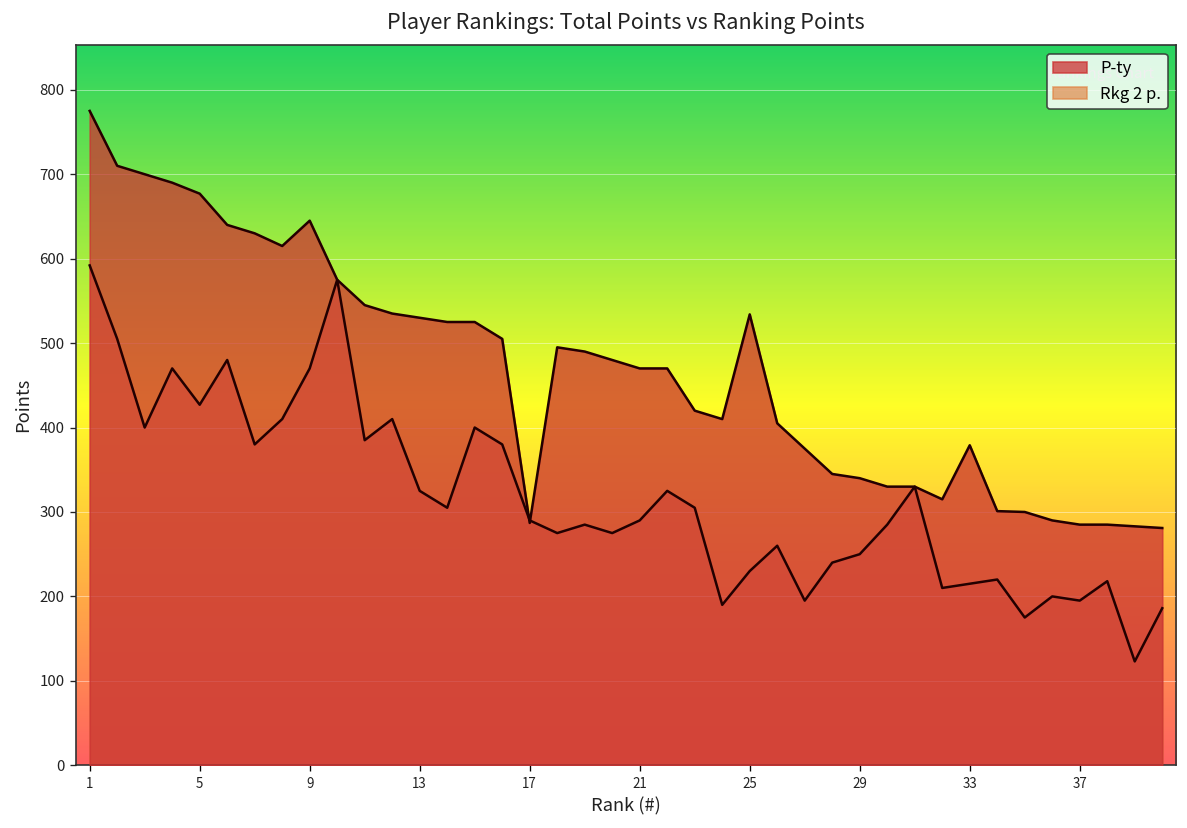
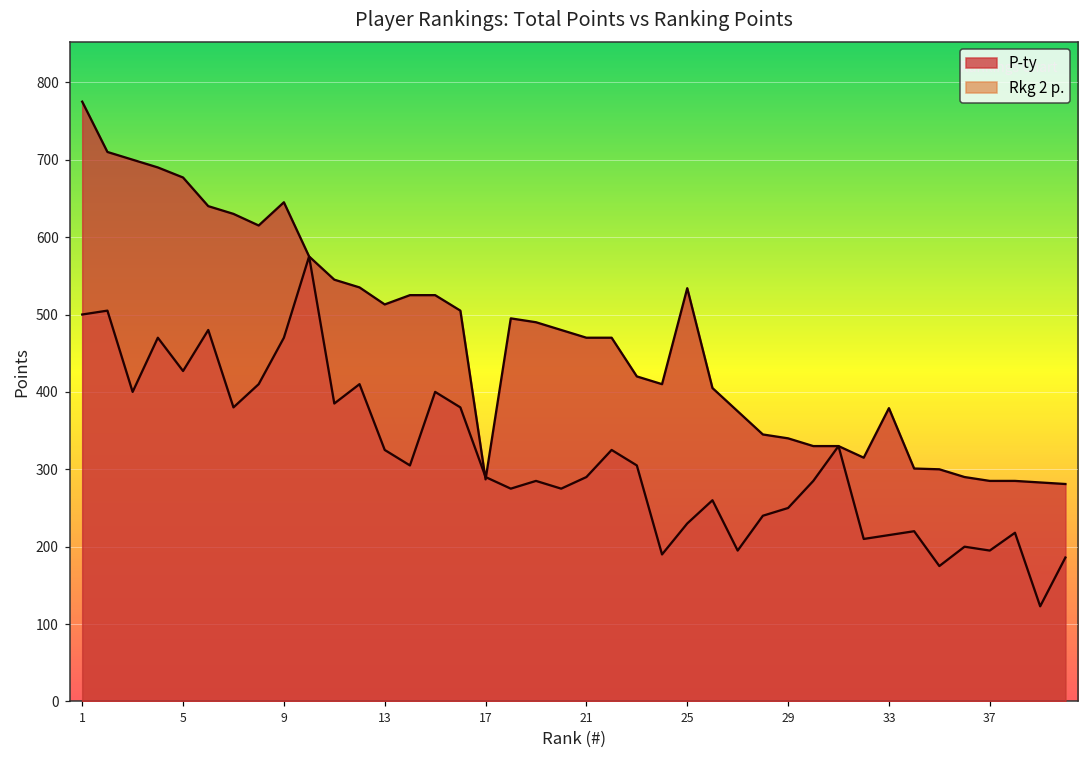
  {
    "P-ty": {
      "1": 780,
      "5": 680,
      "9": 650,
-     "13": 530,
+     "13": 510,
      "21": 470,
      "25": 530,
      "29": 340,
      "33": 380,
      "37": 290
    },
    "Rkg 2 p.": {
-     "1": 590,
+     "1": 500,
      "5": 430,
      "9": 470,
      "13": 330,
      "21": 290,
      "25": 230,
      "29": 250,
      "33": 220,
      "37": 200
    }
  }
